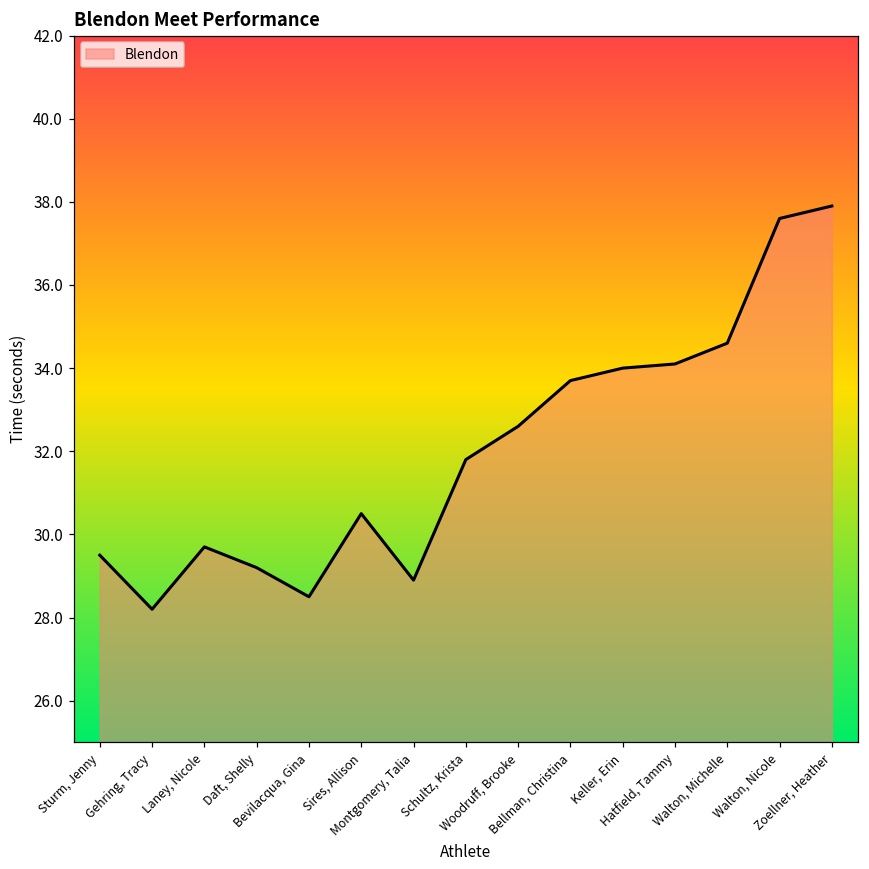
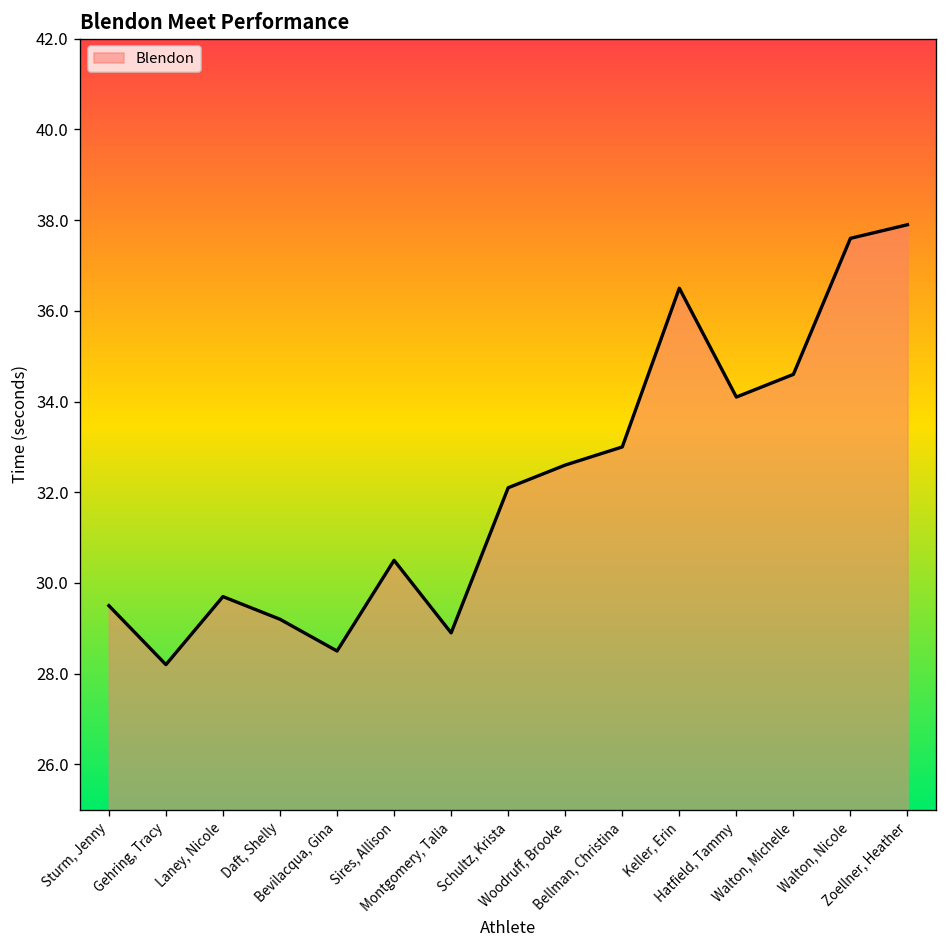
  {
    "Sturm, Jenny": 29.5,
    "Gehring, Tracy": 28.2,
    "Laney, Nicole": 29.7,
    "Daft, Shelly": 29.2,
    "Bevilacqua, Gina": 28.5,
    "Sires, Allison": 30.5,
    "Montgomery, Talia": 28.9,
-   "Schultz, Krista": 31.8,
+   "Schultz, Krista": 32.1,
    "Woodruff, Brooke": 32.6,
-   "Bellman, Christina": 33.7,
-   "Keller, Erin": 34.0,
+   "Bellman, Christina": 33.0,
+   "Keller, Erin": 36.5,
    "Hatfield, Tammy": 34.1,
    "Walton, Michelle": 34.6,
    "Walton, Nicole": 37.6,
    "Zoellner, Heather": 37.9
  }
